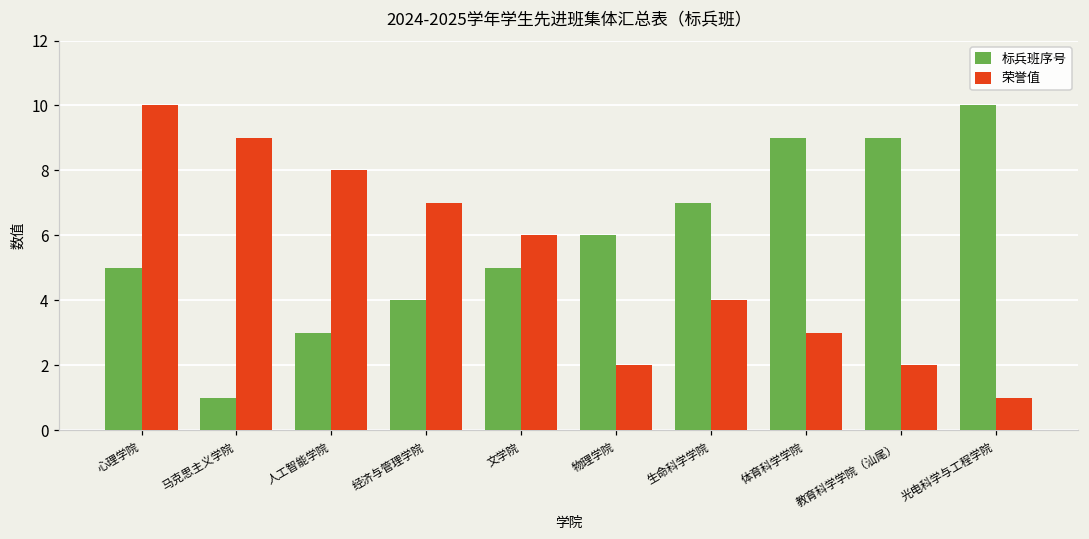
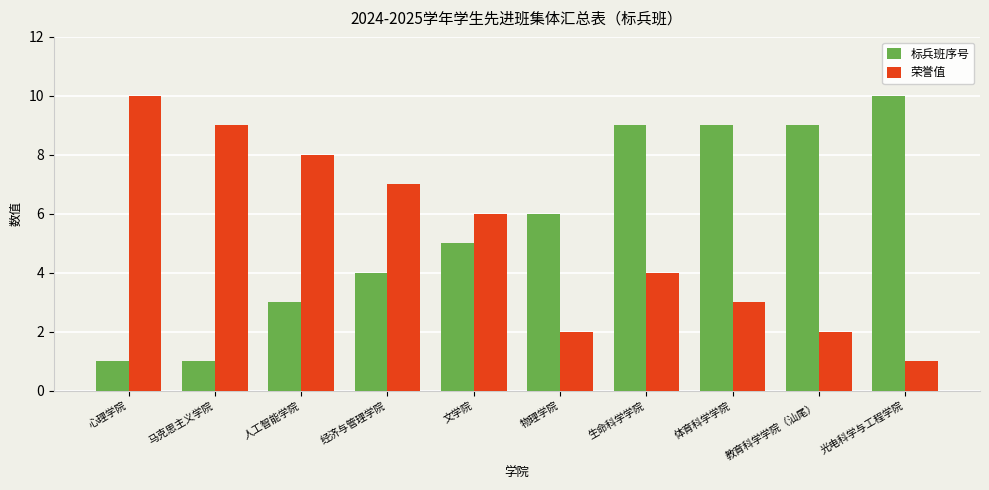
  {
    "标兵班序号": {
-     "心理学院": 5,
+     "心理学院": 1,
      "马克思主义学院": 1,
      "人工智能学院": 3,
      "经济与管理学院": 4,
      "文学院": 5,
      "物理学院": 6,
-     "生命科学学院": 7,
+     "生命科学学院": 9,
      "体育科学学院": 9,
      "教育科学学院（汕尾）": 9,
      "光电科学与工程学院": 10
    },
    "荣誉值": {
      "心理学院": 10,
      "马克思主义学院": 9,
      "人工智能学院": 8,
      "经济与管理学院": 7,
      "文学院": 6,
      "物理学院": 2,
      "生命科学学院": 4,
      "体育科学学院": 3,
      "教育科学学院（汕尾）": 2,
      "光电科学与工程学院": 1
    }
  }
